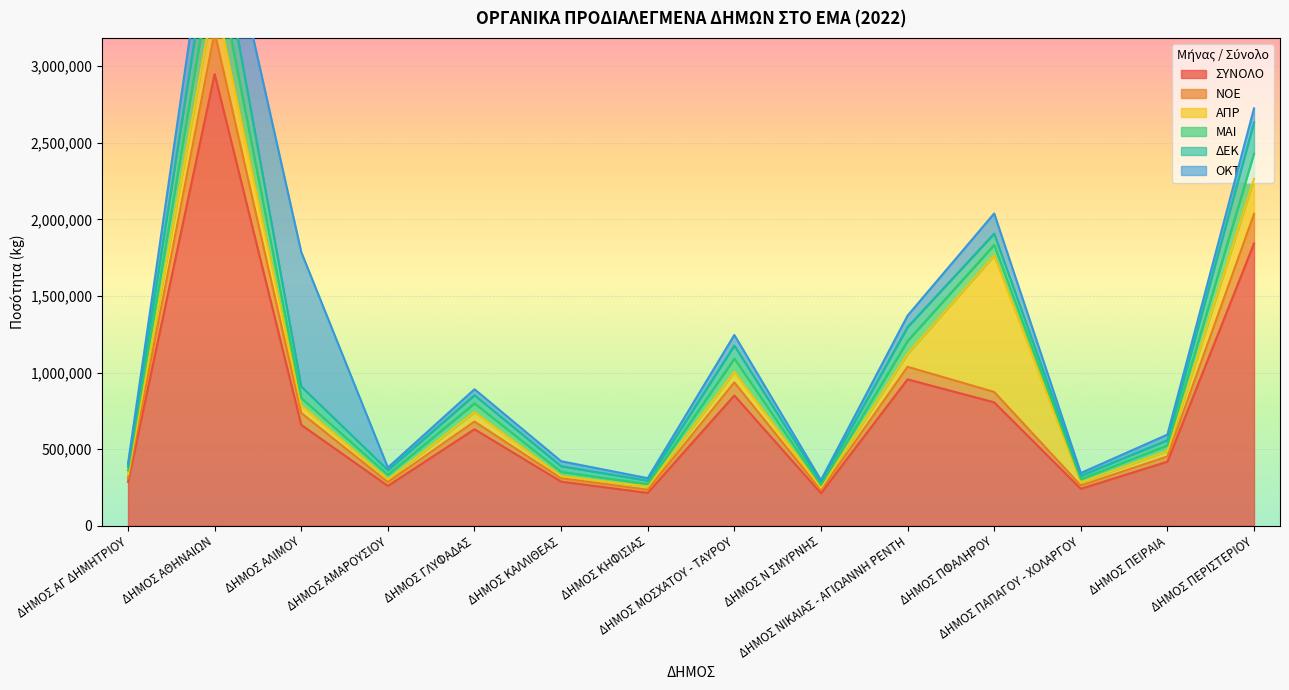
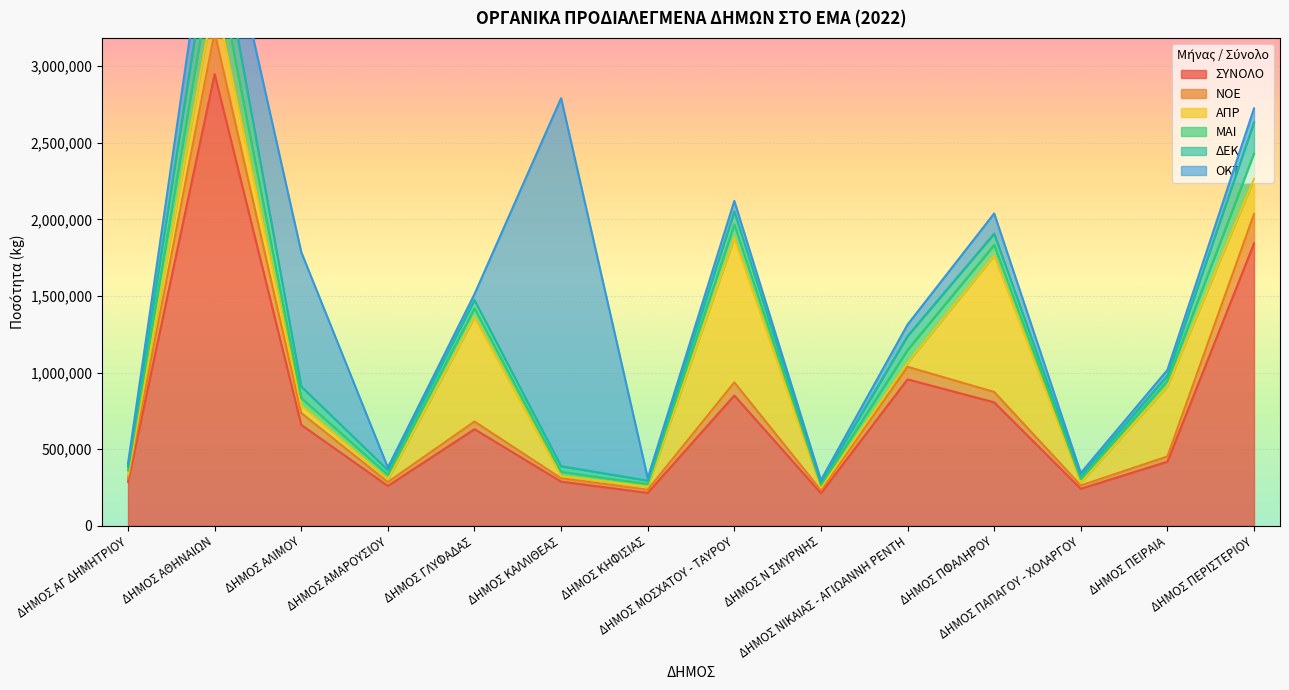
  {
    "ΑΠΡ": {
      "ΔΗΜΟΣ ΑΓ ΔΗΜΗΤΡΙΟΥ": "20,000",
      "ΔΗΜΟΣ ΑΛΙΜΟΥ": "50,000",
      "ΔΗΜΟΣ ΑΜΑΡΟΥΣΙΟΥ": "20,000",
-     "ΔΗΜΟΣ ΓΛΥΦΑΔΑΣ": "60,000",
-     "ΔΗΜΟΣ ΜΟΣΧΑΤΟΥ - ΤΑΥΡΟΥ": "70,000",
+     "ΔΗΜΟΣ ΓΛΥΦΑΔΑΣ": "680,000",
+     "ΔΗΜΟΣ ΜΟΣΧΑΤΟΥ - ΤΑΥΡΟΥ": "940,000",
      "ΔΗΜΟΣ Ν ΣΜΥΡΝΗΣ": "20,000",
-     "ΔΗΜΟΣ ΝΙΚΑΙΑΣ - ΑΓΙΩΑΝΝΗ ΡΕΝΤΗ": "80,000",
+     "ΔΗΜΟΣ ΝΙΚΑΙΑΣ - ΑΓΙΩΑΝΝΗ ΡΕΝΤΗ": "30,000",
      "ΔΗΜΟΣ ΠΦΑΛΗΡΟΥ": "890,000",
      "ΔΗΜΟΣ ΠΑΠΑΓΟΥ - ΧΟΛΑΡΓΟΥ": "20,000",
-     "ΔΗΜΟΣ ΠΕΙΡΑΙΑ": "40,000"
+     "ΔΗΜΟΣ ΠΕΙΡΑΙΑ": "460,000"
    },
    "ΟΚΤ": {
      "ΔΗΜΟΣ ΑΓ ΔΗΜΗΤΡΙΟΥ": "20,000",
      "ΔΗΜΟΣ ΑΛΙΜΟΥ": "880,000",
      "ΔΗΜΟΣ ΑΜΑΡΟΥΣΙΟΥ": "20,000",
      "ΔΗΜΟΣ ΓΛΥΦΑΔΑΣ": "40,000",
-     "ΔΗΜΟΣ ΚΑΛΛΙΘΕΑΣ": "30,000",
+     "ΔΗΜΟΣ ΚΑΛΛΙΘΕΑΣ": "2,400,000",
      "ΔΗΜΟΣ ΜΟΣΧΑΤΟΥ - ΤΑΥΡΟΥ": "70,000",
      "ΔΗΜΟΣ ΝΙΚΑΙΑΣ - ΑΓΙΩΑΝΝΗ ΡΕΝΤΗ": "70,000",
      "ΔΗΜΟΣ ΠΦΑΛΗΡΟΥ": "130,000",
      "ΔΗΜΟΣ ΠΑΠΑΓΟΥ - ΧΟΛΑΡΓΟΥ": "20,000",
      "ΔΗΜΟΣ ΠΕΙΡΑΙΑ": "40,000"
    }
  }
